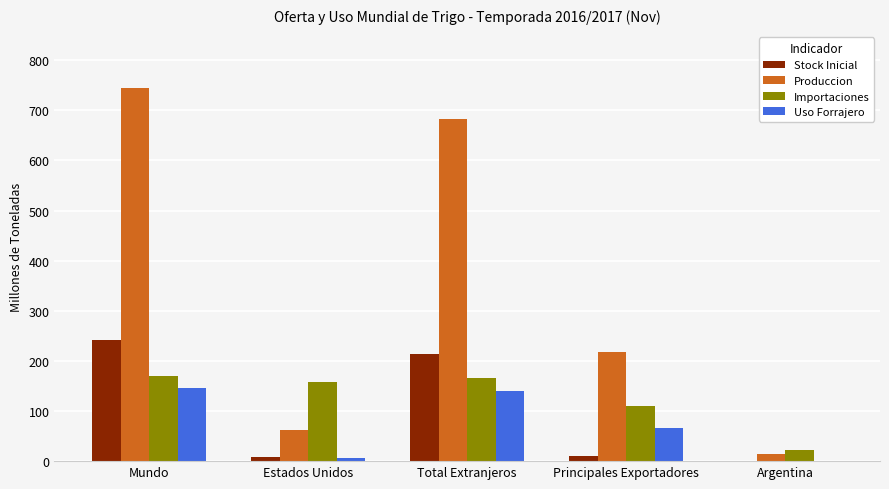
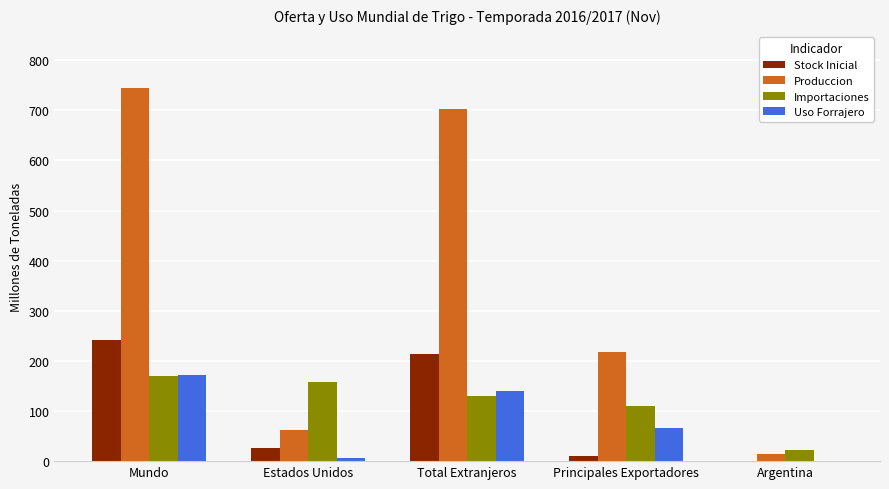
  {
    "Stock Inicial": {
      "Mundo": 240,
-     "Estados Unidos": 10,
+     "Estados Unidos": 30,
      "Total Extranjeros": 210,
      "Principales Exportadores": 10
    },
    "Produccion": {
      "Mundo": 740,
      "Estados Unidos": 60,
-     "Total Extranjeros": 680,
+     "Total Extranjeros": 700,
      "Principales Exportadores": 220,
      "Argentina": 10
    },
    "Importaciones": {
      "Mundo": 170,
      "Estados Unidos": 160,
-     "Total Extranjeros": 170,
+     "Total Extranjeros": 130,
      "Principales Exportadores": 110,
      "Argentina": 20
    },
    "Uso Forrajero": {
-     "Mundo": 150,
+     "Mundo": 170,
      "Estados Unidos": 10,
      "Total Extranjeros": 140,
      "Principales Exportadores": 70
    }
  }
